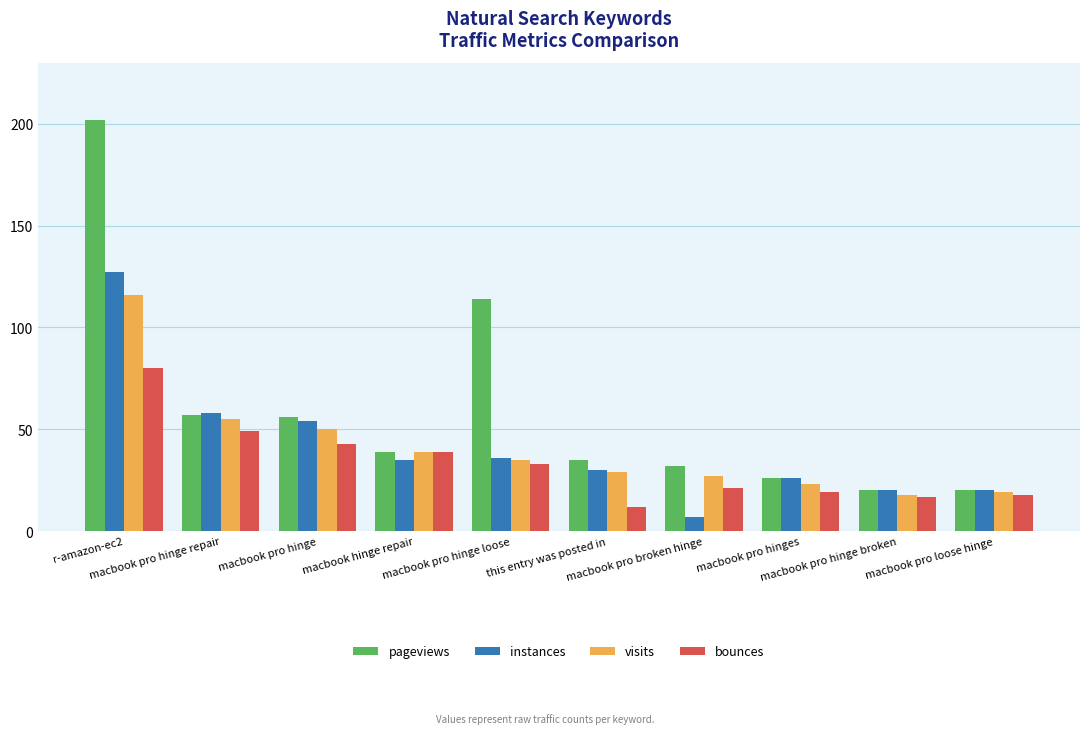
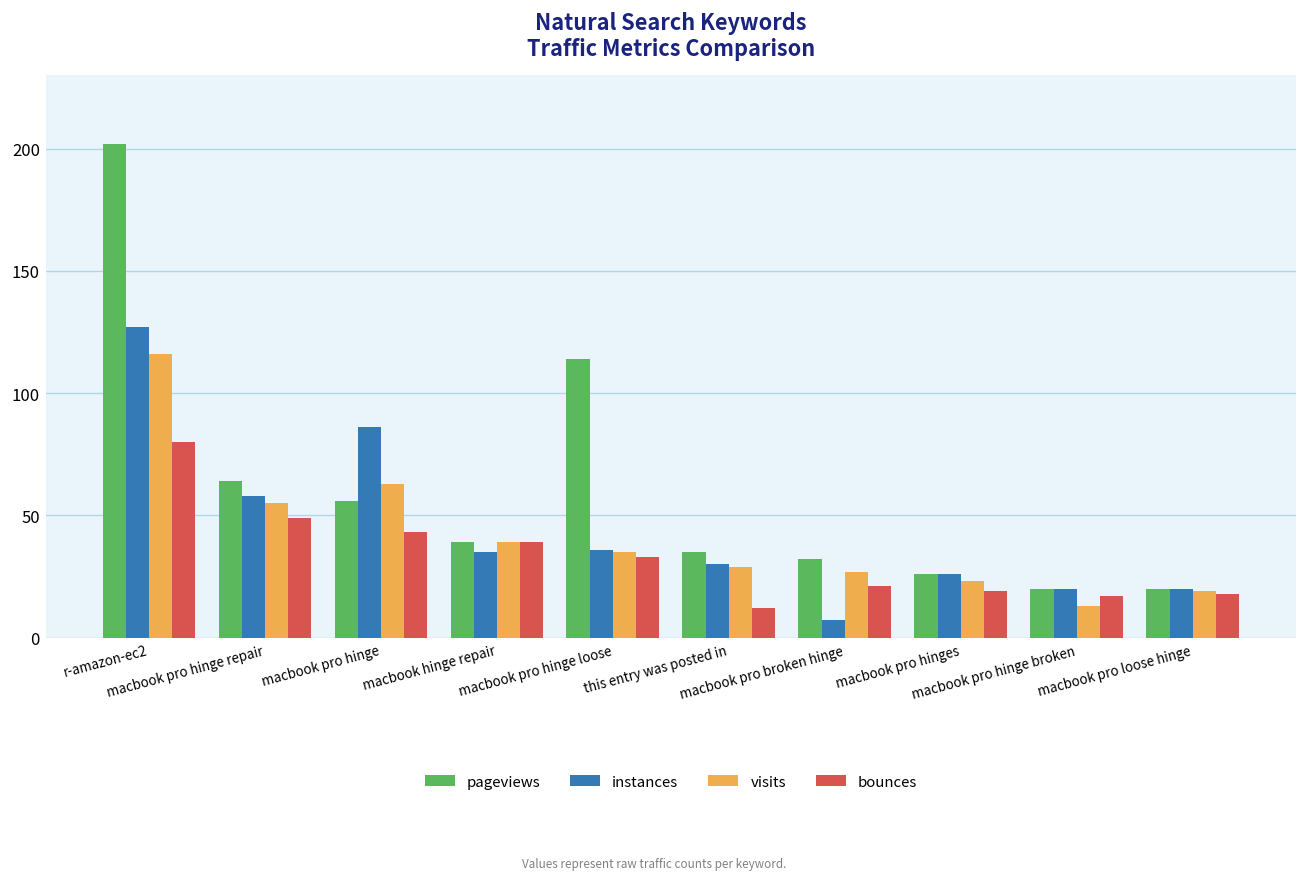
  {
    "pageviews": {
      "r-amazon-ec2": 202,
-     "macbook pro hinge repair": 57,
+     "macbook pro hinge repair": 64,
      "macbook pro hinge": 56,
      "macbook hinge repair": 39,
      "macbook pro hinge loose": 114,
      "this entry was posted in": 35,
      "macbook pro broken hinge": 32,
      "macbook pro hinges": 26,
      "macbook pro hinge broken": 20,
      "macbook pro loose hinge": 20
    },
    "instances": {
      "r-amazon-ec2": 127,
      "macbook pro hinge repair": 58,
-     "macbook pro hinge": 54,
+     "macbook pro hinge": 86,
      "macbook hinge repair": 35,
      "macbook pro hinge loose": 36,
      "this entry was posted in": 30,
      "macbook pro broken hinge": 7,
      "macbook pro hinges": 26,
      "macbook pro hinge broken": 20,
      "macbook pro loose hinge": 20
    },
    "visits": {
      "r-amazon-ec2": 116,
      "macbook pro hinge repair": 55,
-     "macbook pro hinge": 50,
+     "macbook pro hinge": 63,
      "macbook hinge repair": 39,
      "macbook pro hinge loose": 35,
      "this entry was posted in": 29,
      "macbook pro broken hinge": 27,
      "macbook pro hinges": 23,
-     "macbook pro hinge broken": 18,
+     "macbook pro hinge broken": 13,
      "macbook pro loose hinge": 19
    },
    "bounces": {
      "r-amazon-ec2": 80,
      "macbook pro hinge repair": 49,
      "macbook pro hinge": 43,
      "macbook hinge repair": 39,
      "macbook pro hinge loose": 33,
      "this entry was posted in": 12,
      "macbook pro broken hinge": 21,
      "macbook pro hinges": 19,
      "macbook pro hinge broken": 17,
      "macbook pro loose hinge": 18
    }
  }
